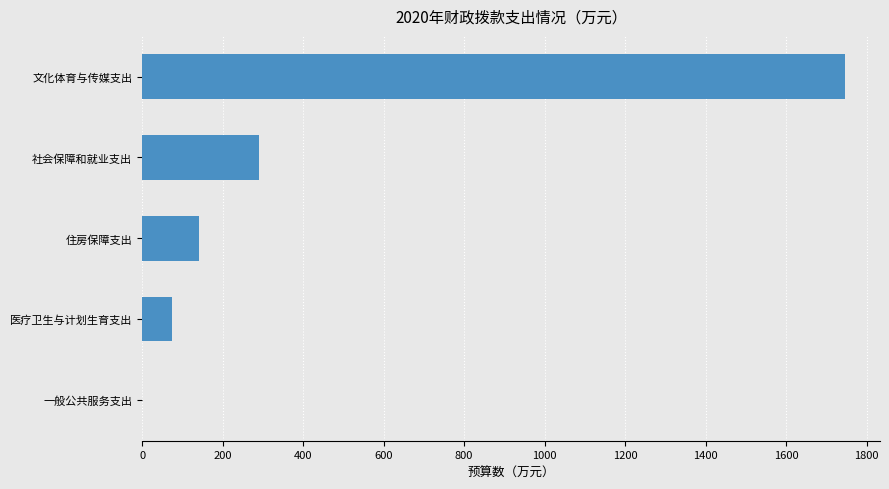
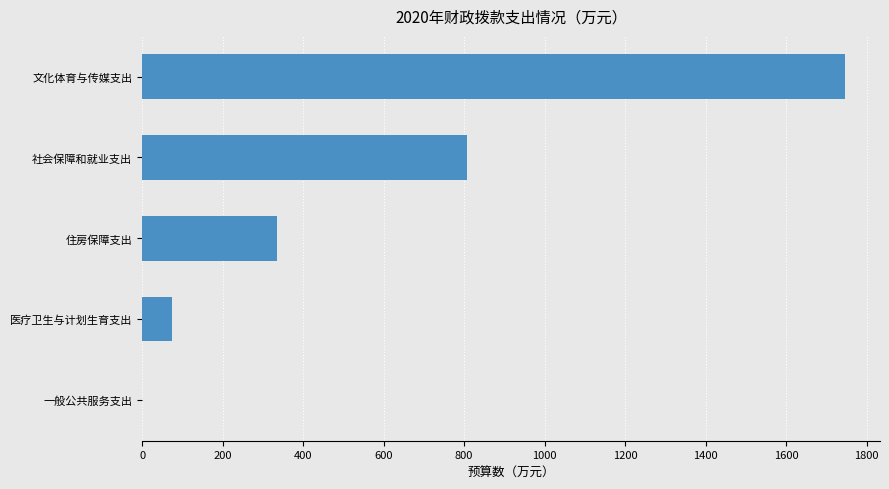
  {
    "文化体育与传媒支出": 1750,
-   "社会保障和就业支出": 290,
-   "住房保障支出": 140,
+   "社会保障和就业支出": 810,
+   "住房保障支出": 340,
    "医疗卫生与计划生育支出": 70,
    "一般公共服务支出": 0
  }
